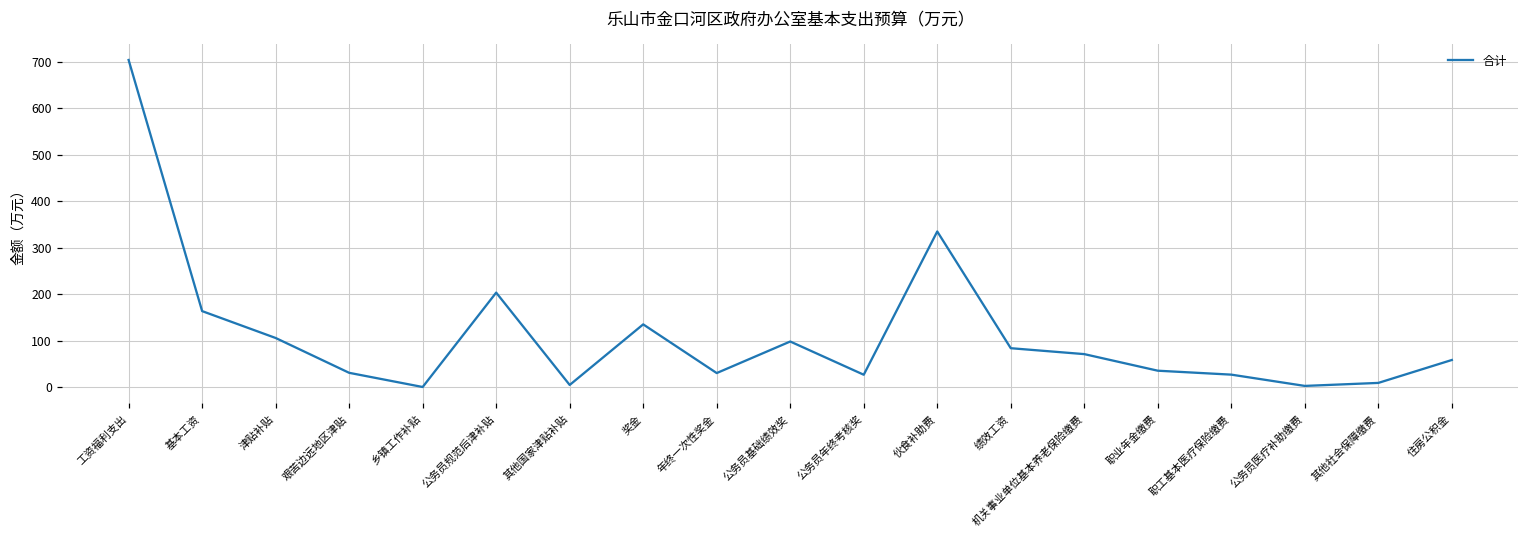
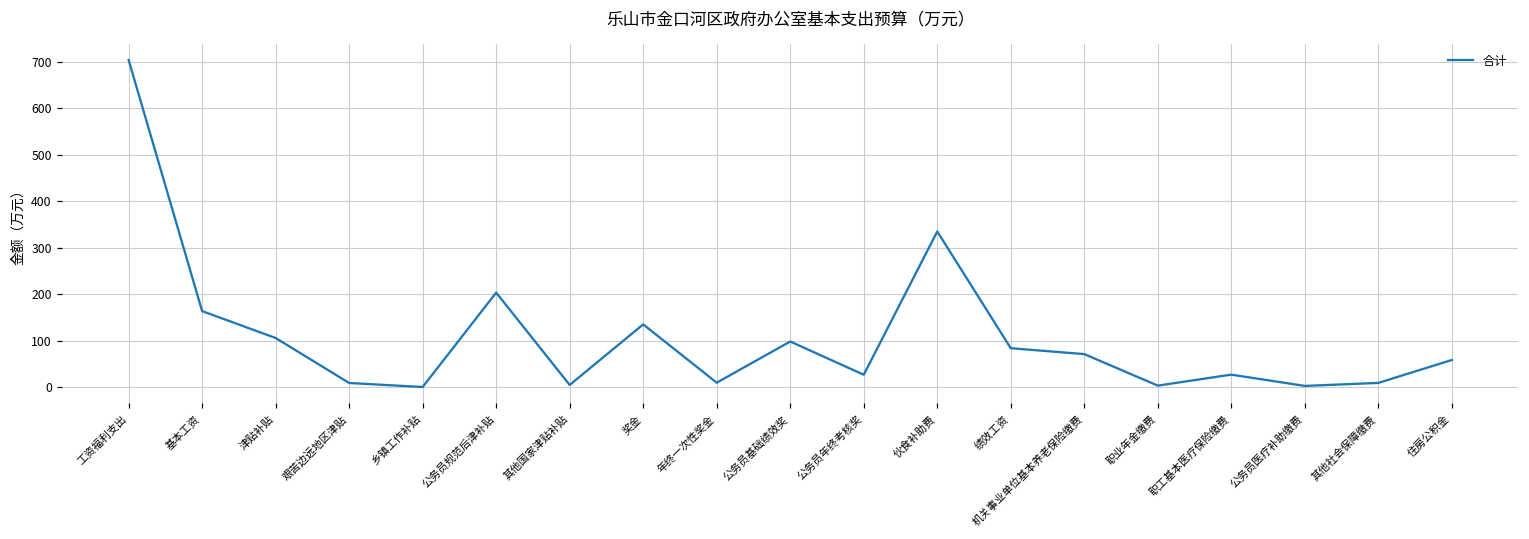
  {
    "工资福利支出": 700,
    "基本工资": 160,
    "津贴补贴": 110,
-   "艰苦边远地区津贴": 30,
+   "艰苦边远地区津贴": 10,
    "乡镇工作补贴": 0,
    "公务员规范后津补贴": 200,
    "其他国家津贴补贴": 10,
    "奖金": 140,
-   "年终一次性奖金": 30,
+   "年终一次性奖金": 10,
    "公务员基础绩效奖": 100,
    "公务员年终考核奖": 30,
    "伙食补助费": 340,
    "绩效工资": 80,
    "机关事业单位基本养老保险缴费": 70,
-   "职业年金缴费": 40,
+   "职业年金缴费": 0,
    "职工基本医疗保险缴费": 30,
    "公务员医疗补助缴费": 0,
    "其他社会保障缴费": 10,
    "住房公积金": 60
  }
